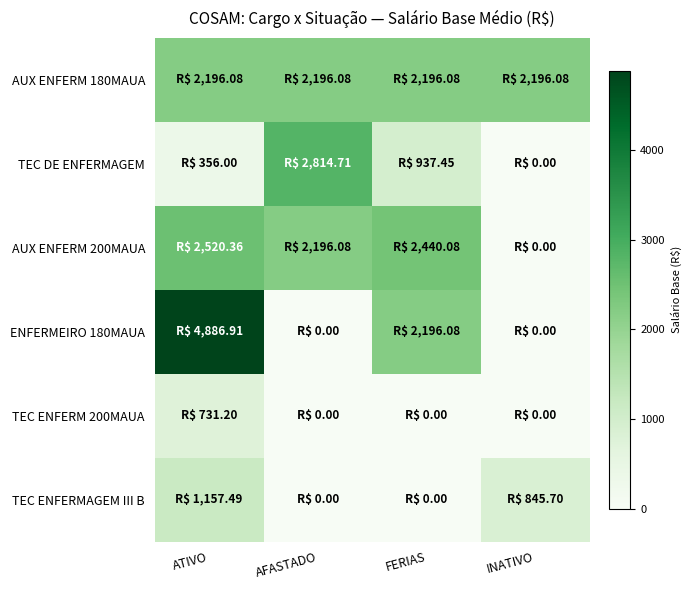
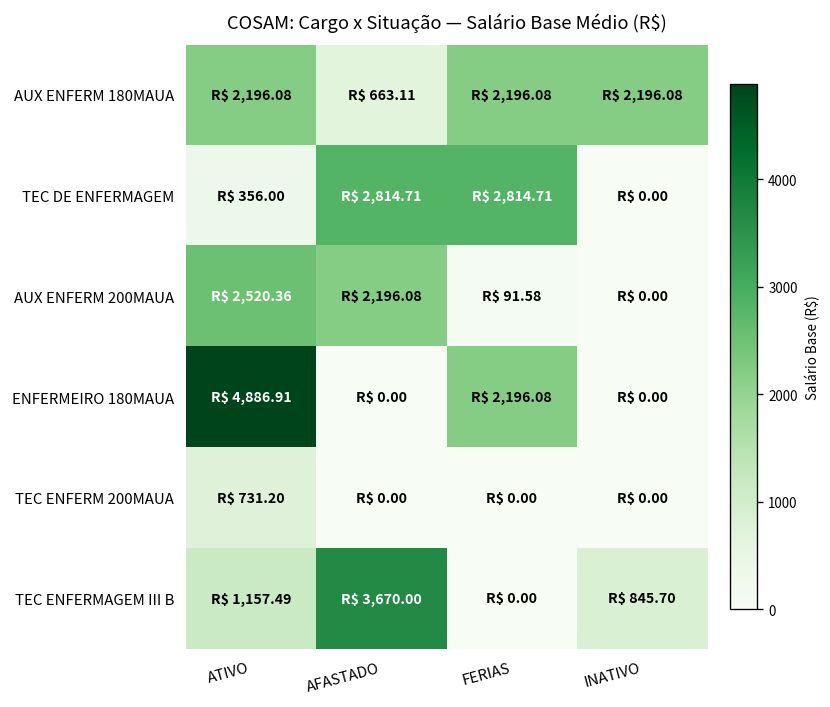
  {
    "AUX ENFERM 180MAUA": {
      "ATIVO": "2,196.08",
-     "AFASTADO": "2,196.08",
+     "AFASTADO": "663.11",
      "FERIAS": "2,196.08",
      "INATIVO": "2,196.08"
    },
    "TEC DE ENFERMAGEM": {
      "ATIVO": "356.00",
      "AFASTADO": "2,814.71",
-     "FERIAS": "937.45",
+     "FERIAS": "2,814.71",
      "INATIVO": "0.00"
    },
    "AUX ENFERM 200MAUA": {
      "ATIVO": "2,520.36",
      "AFASTADO": "2,196.08",
-     "FERIAS": "2,440.08",
+     "FERIAS": "91.58",
      "INATIVO": "0.00"
    },
    "ENFERMEIRO 180MAUA": {
      "ATIVO": "4,886.91",
      "AFASTADO": "0.00",
      "FERIAS": "2,196.08",
      "INATIVO": "0.00"
    },
    "TEC ENFERM 200MAUA": {
      "ATIVO": "731.20",
      "AFASTADO": "0.00",
      "FERIAS": "0.00",
      "INATIVO": "0.00"
    },
    "TEC ENFERMAGEM III B": {
      "ATIVO": "1,157.49",
-     "AFASTADO": "0.00",
+     "AFASTADO": "3,670.00",
      "FERIAS": "0.00",
      "INATIVO": "845.70"
    }
  }
